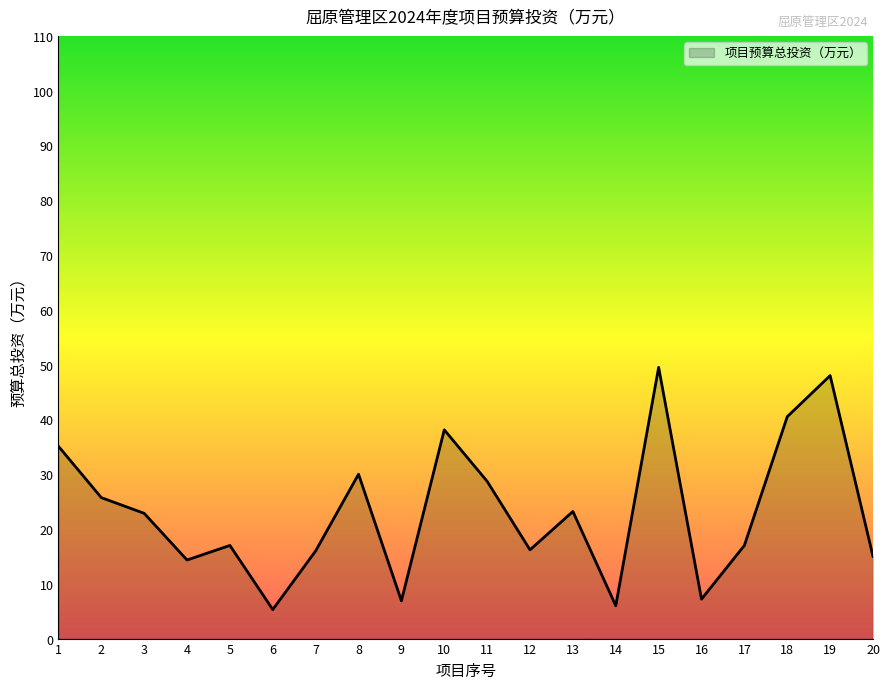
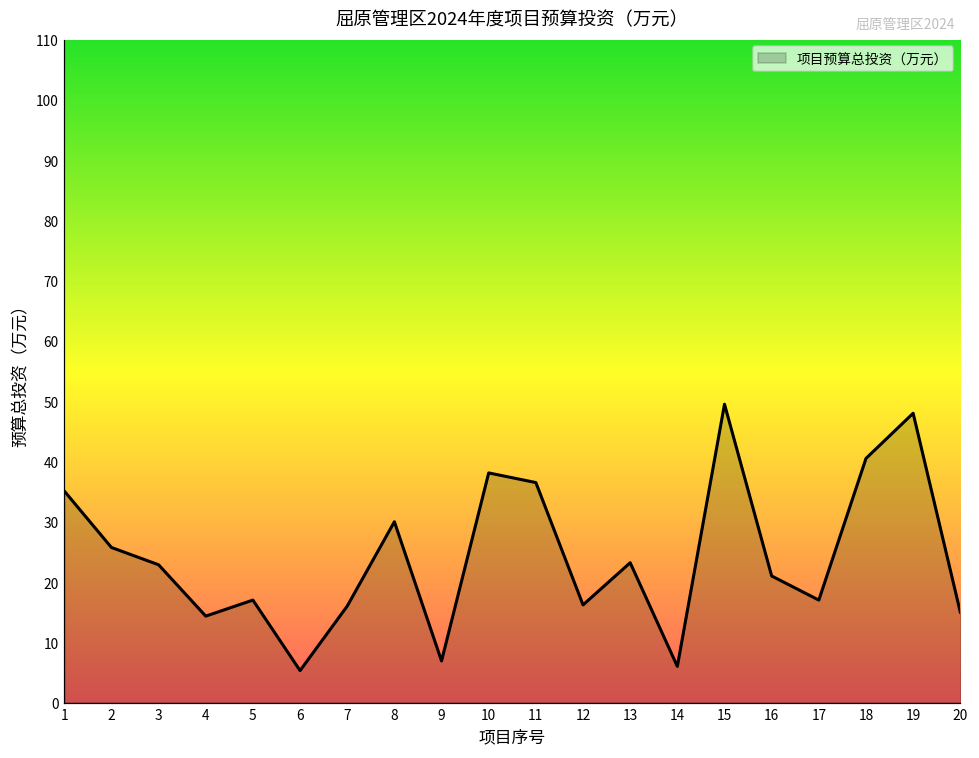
  {
    "1": 35,
    "2": 26,
    "3": 23,
    "4": 14,
    "5": 17,
    "6": 5,
    "7": 16,
    "8": 30,
    "9": 7,
    "10": 38,
-   "11": 29,
+   "11": 37,
    "12": 16,
    "13": 23,
    "14": 6,
    "15": 50,
-   "16": 7,
+   "16": 21,
    "17": 17,
    "18": 41,
    "19": 48,
    "20": 15
  }
